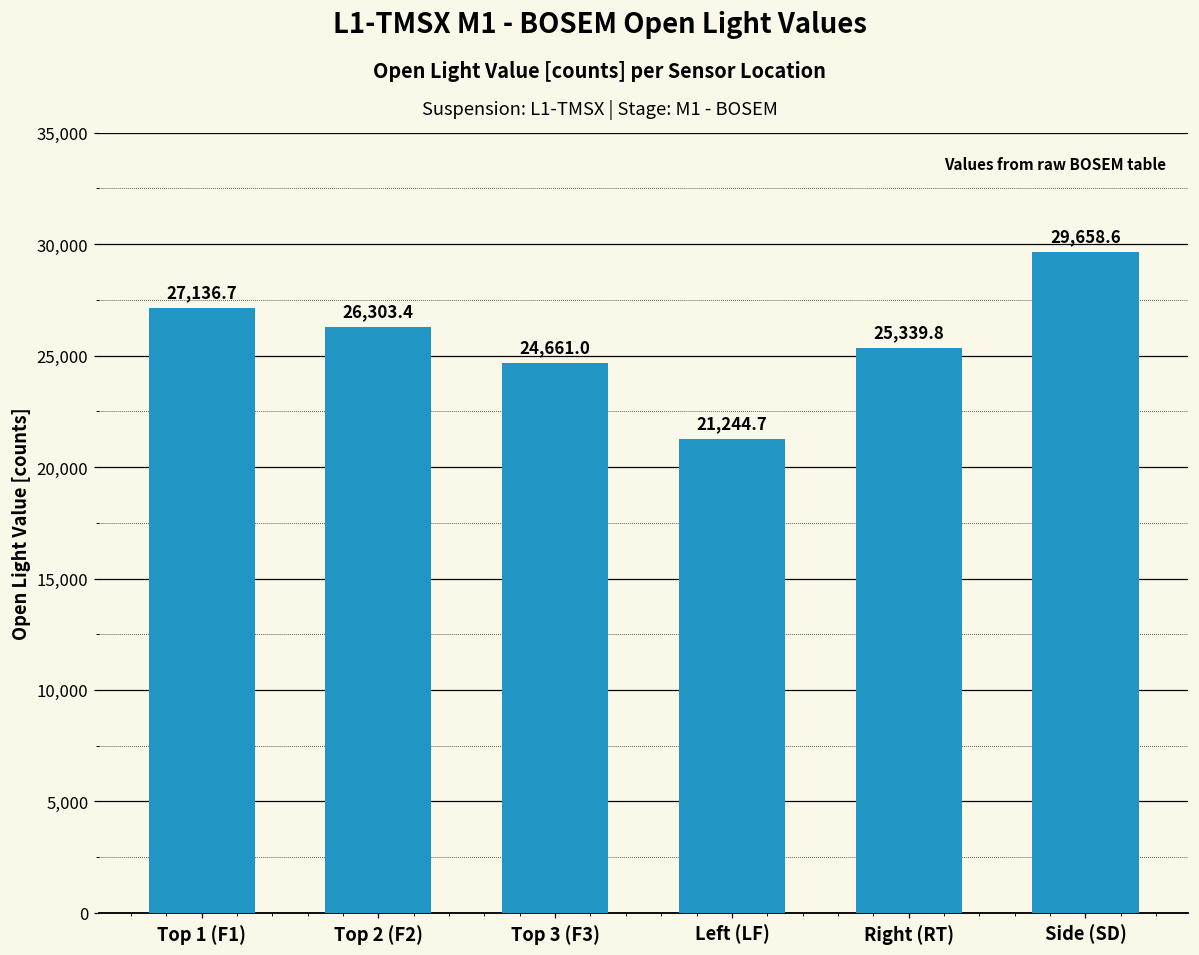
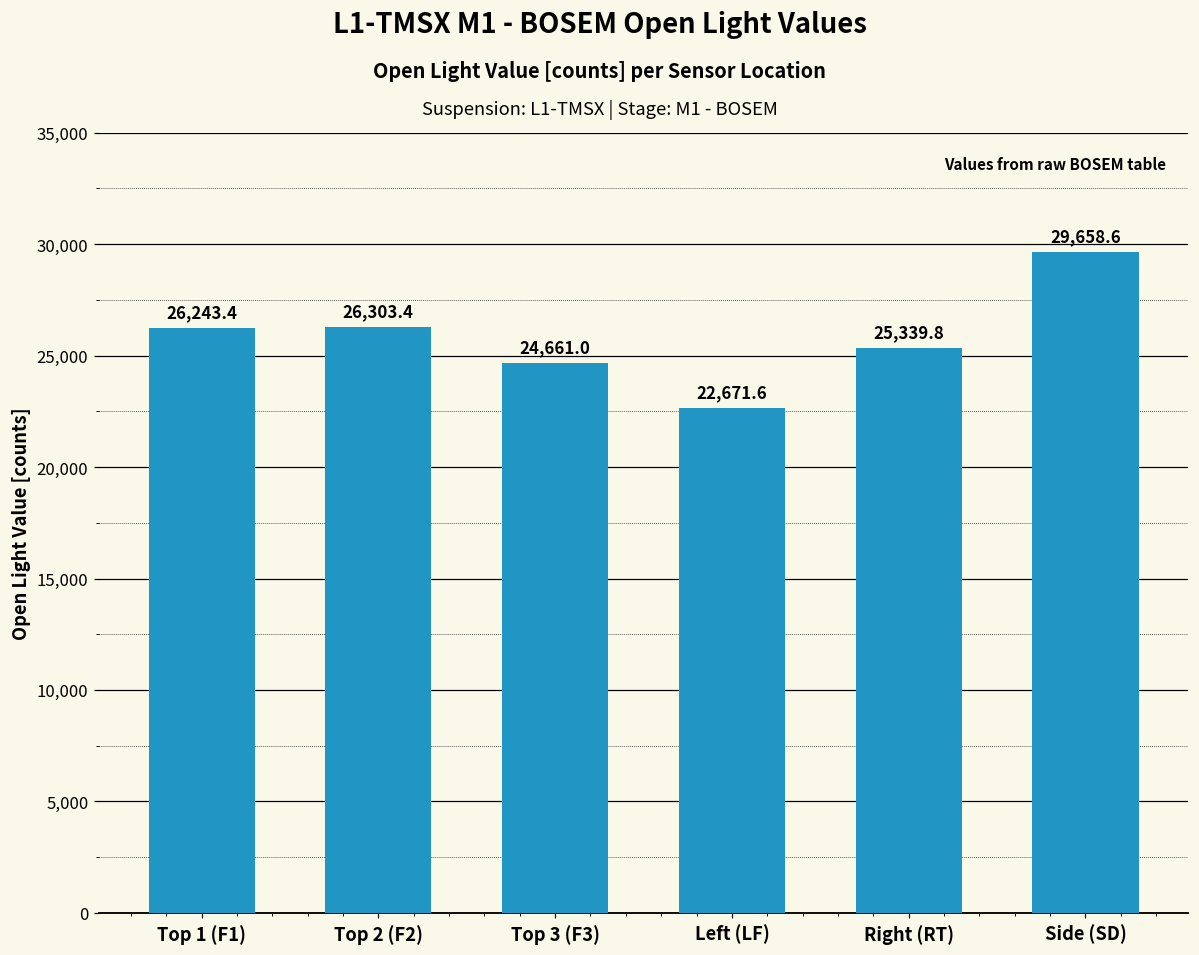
  {
-   "Top 1 (F1)": "27,136.7",
+   "Top 1 (F1)": "26,243.4",
    "Top 2 (F2)": "26,303.4",
    "Top 3 (F3)": "24,661.0",
-   "Left (LF)": "21,244.7",
+   "Left (LF)": "22,671.6",
    "Right (RT)": "25,339.8",
    "Side (SD)": "29,658.6"
  }
